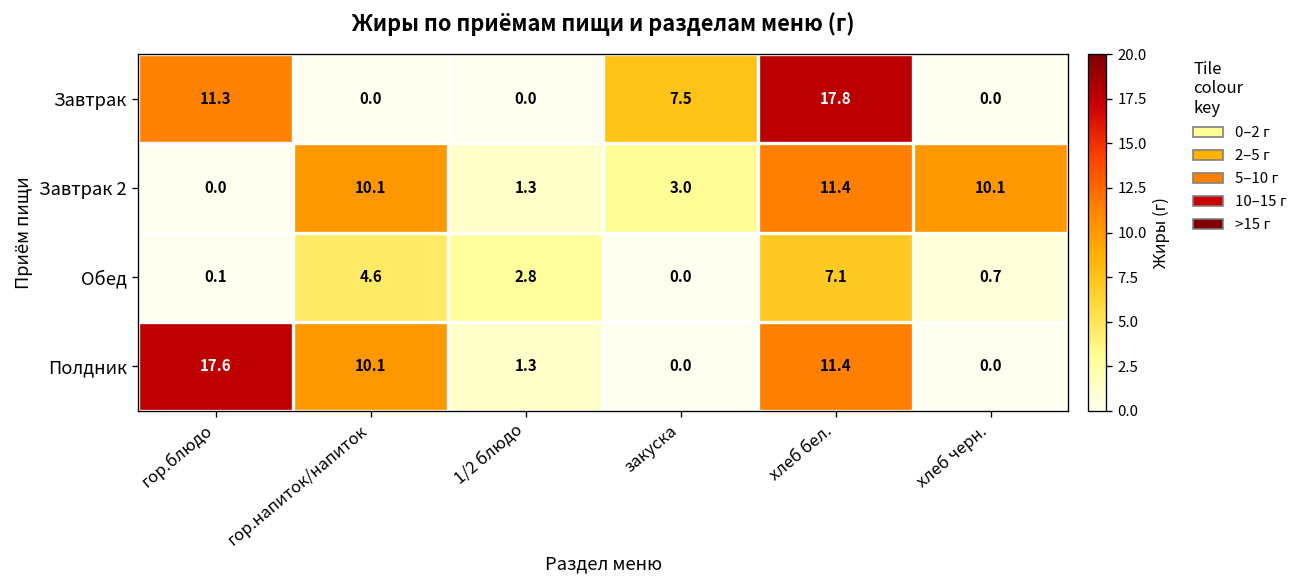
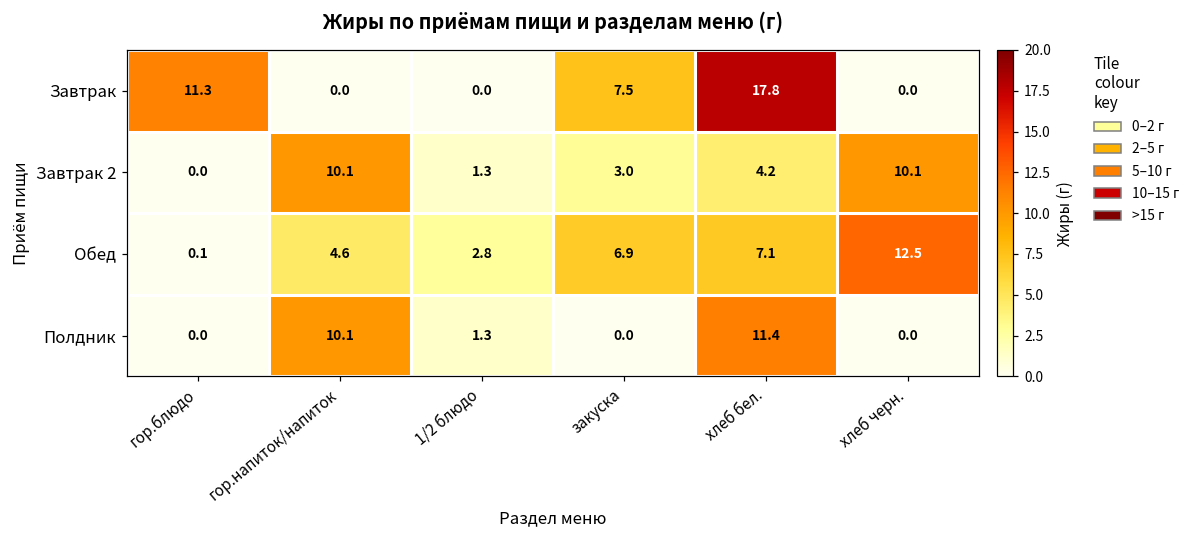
  {
    "Завтрак": {
      "гор.блюдо": 11.3,
      "гор.напиток/напиток": 0.0,
      "1/2 блюдо": 0.0,
      "закуска": 7.5,
      "хлеб бел.": 17.8,
      "хлеб черн.": 0.0
    },
    "Завтрак 2": {
      "гор.блюдо": 0.0,
      "гор.напиток/напиток": 10.1,
      "1/2 блюдо": 1.3,
      "закуска": 3.0,
-     "хлеб бел.": 11.4,
+     "хлеб бел.": 4.2,
      "хлеб черн.": 10.1
    },
    "Обед": {
      "гор.блюдо": 0.1,
      "гор.напиток/напиток": 4.6,
      "1/2 блюдо": 2.8,
-     "закуска": 0.0,
+     "закуска": 6.9,
      "хлеб бел.": 7.1,
-     "хлеб черн.": 0.7
+     "хлеб черн.": 12.5
    },
    "Полдник": {
-     "гор.блюдо": 17.6,
+     "гор.блюдо": 0.0,
      "гор.напиток/напиток": 10.1,
      "1/2 блюдо": 1.3,
      "закуска": 0.0,
      "хлеб бел.": 11.4,
      "хлеб черн.": 0.0
    }
  }
